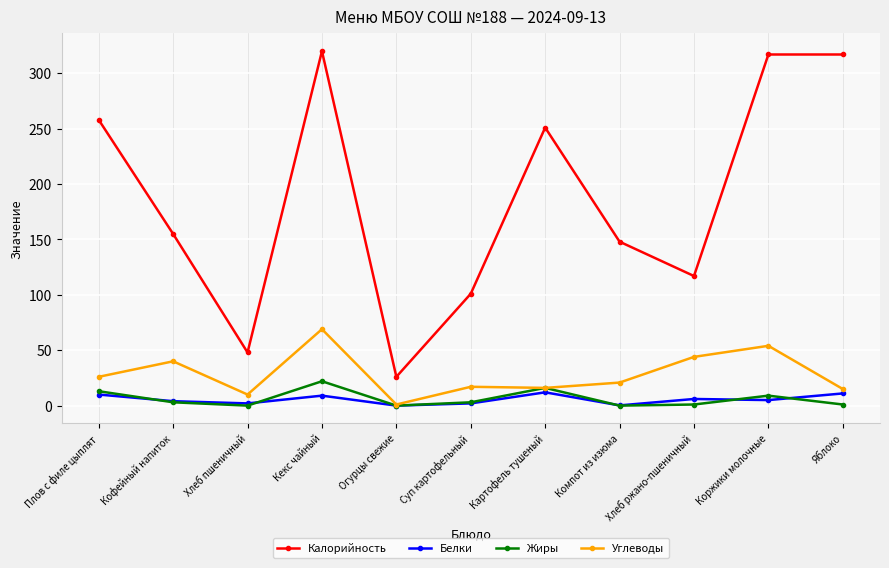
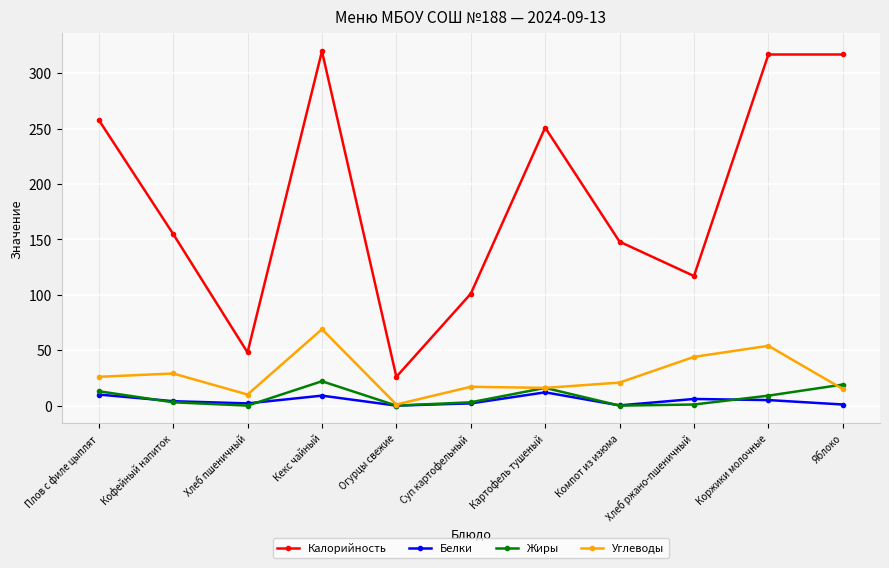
  {
    "Калорийность": {
      "Плов с филе цыплят": 258,
      "Кофейный напиток": 155,
      "Хлеб пшеничный": 48,
      "Кекс чайный": 320,
      "Огурцы свежие": 26,
      "Суп картофельный": 101,
      "Картофель тушеный": 251,
      "Компот из изюма": 148,
      "Хлеб ржано-пшеничный": 117,
      "Коржики молочные": 317,
      "Яблоко": 317
    },
    "Белки": {
      "Плов с филе цыплят": 10,
      "Кекс чайный": 9,
      "Картофель тушеный": 12,
      "Хлеб ржано-пшеничный": 6,
      "Коржики молочные": 5,
-     "Яблоко": 11
+     "Яблоко": 1
    },
    "Жиры": {
      "Плов с филе цыплят": 13,
      "Кекс чайный": 22,
      "Хлеб ржано-пшеничный": 1,
      "Коржики молочные": 9,
-     "Яблоко": 1
+     "Яблоко": 19
    },
    "Углеводы": {
      "Плов с филе цыплят": 26,
-     "Кофейный напиток": 40,
+     "Кофейный напиток": 29,
      "Хлеб пшеничный": 10,
      "Кекс чайный": 69,
      "Суп картофельный": 17,
      "Компот из изюма": 21,
      "Хлеб ржано-пшеничный": 44,
      "Коржики молочные": 54,
      "Яблоко": 15
    }
  }
